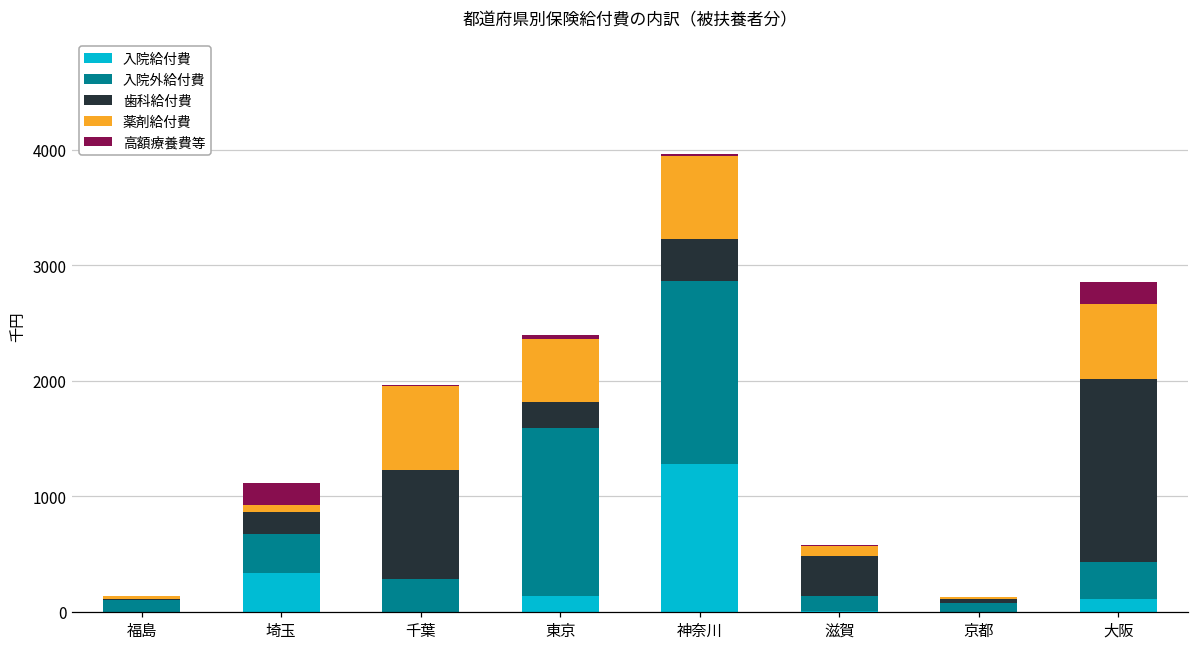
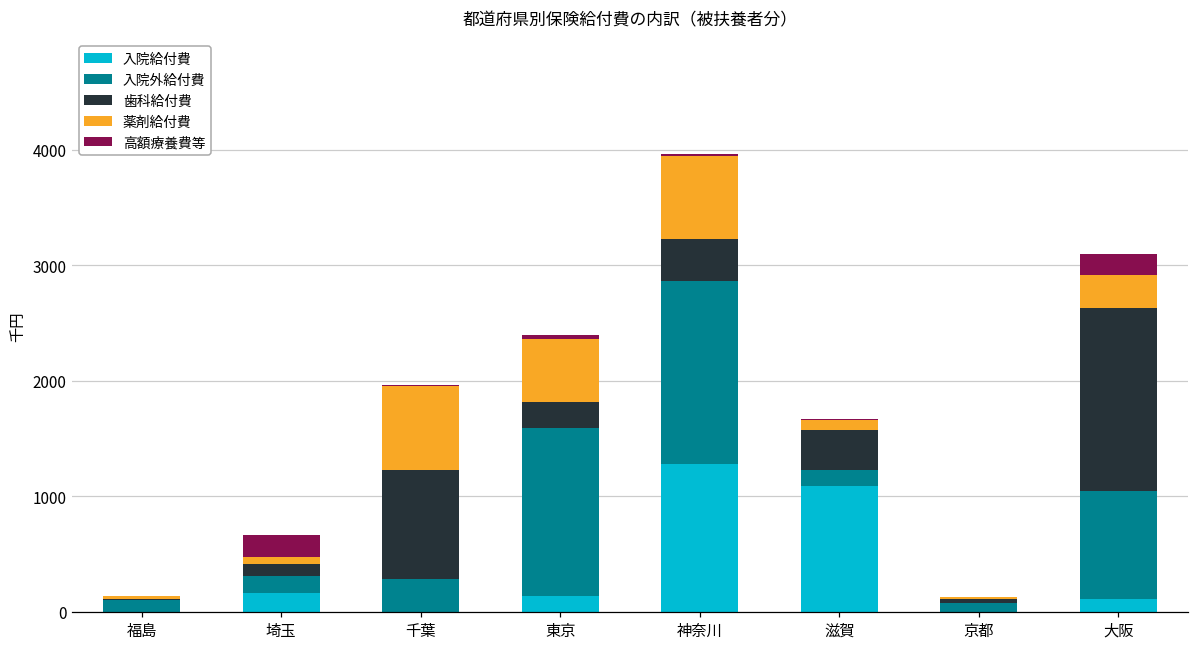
  {
    "入院給付費": {
      "福島": 0,
-     "埼玉": 340,
+     "埼玉": 160,
      "千葉": 0,
      "東京": 140,
      "神奈川": 1280,
-     "滋賀": 0,
+     "滋賀": 1090,
      "京都": 0,
      "大阪": 110
    },
    "入院外給付費": {
      "福島": 100,
-     "埼玉": 330,
+     "埼玉": 150,
      "千葉": 280,
      "東京": 1450,
      "神奈川": 1590,
      "滋賀": 130,
      "京都": 80,
-     "大阪": 320
+     "大阪": 930
    },
    "歯科給付費": {
-     "埼玉": 190,
+     "埼玉": 100,
      "千葉": 940,
      "東京": 230,
      "神奈川": 360,
      "滋賀": 340,
      "京都": 40,
      "大阪": 1590
    },
    "薬剤給付費": {
      "福島": 30,
      "埼玉": 60,
      "千葉": 720,
      "東京": 540,
      "神奈川": 710,
      "滋賀": 90,
-     "大阪": 650
+     "大阪": 280
    },
    "高額療養費等": {
      "福島": 0,
      "埼玉": 190,
      "東京": 30,
      "京都": 0,
      "大阪": 190
    }
  }
